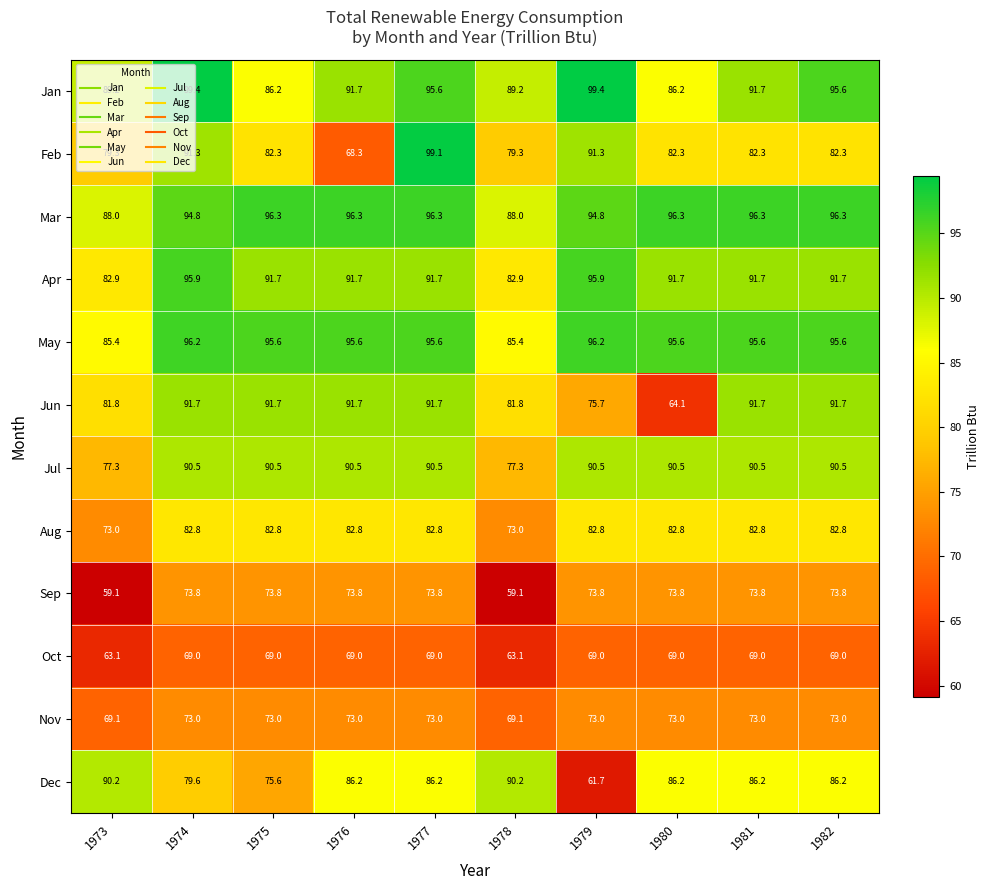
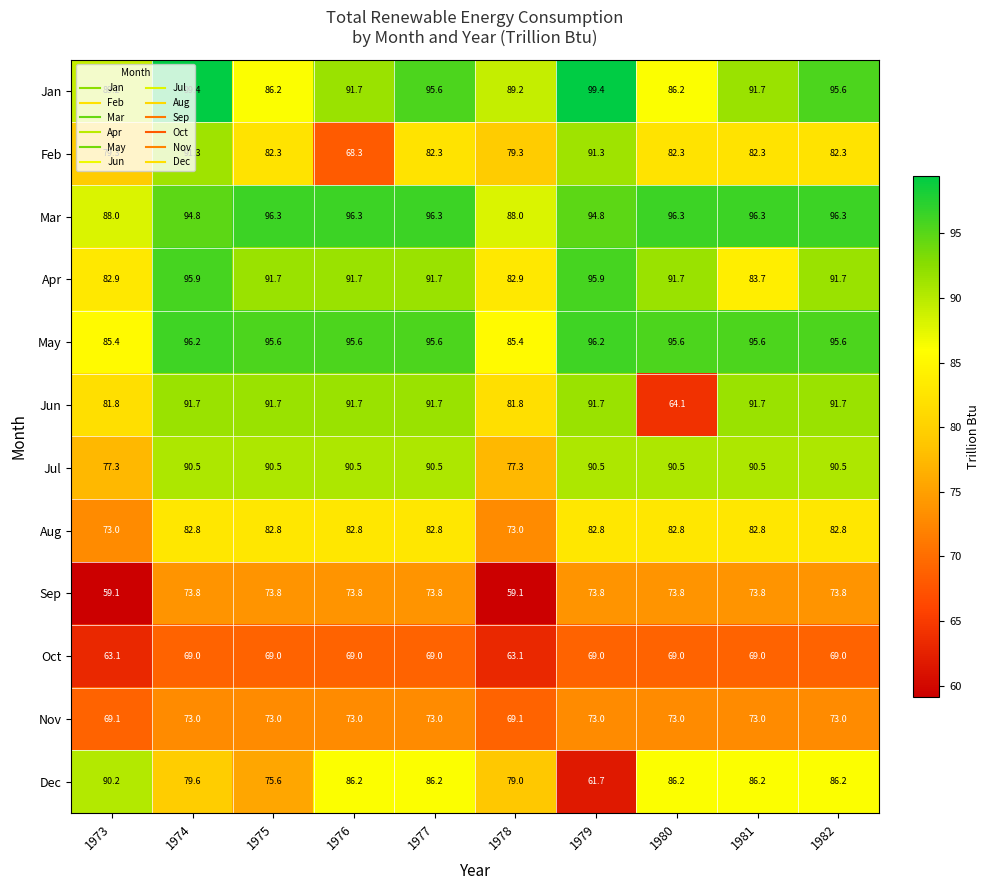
  {
    "Jan": {
      "1975": 86.2,
      "1976": 91.7,
      "1977": 95.6,
      "1978": 89.2,
      "1979": 99.4,
      "1980": 86.2,
      "1981": 91.7,
      "1982": 95.6
    },
    "Feb": {
      "1975": 82.3,
      "1976": 68.3,
-     "1977": 99.1,
+     "1977": 82.3,
      "1978": 79.3,
      "1979": 91.3,
      "1980": 82.3,
      "1981": 82.3,
      "1982": 82.3
    },
    "Mar": {
      "1973": 88.0,
      "1974": 94.8,
      "1975": 96.3,
      "1976": 96.3,
      "1977": 96.3,
      "1978": 88.0,
      "1979": 94.8,
      "1980": 96.3,
      "1981": 96.3,
      "1982": 96.3
    },
    "Apr": {
      "1973": 82.9,
      "1974": 95.9,
      "1975": 91.7,
      "1976": 91.7,
      "1977": 91.7,
      "1978": 82.9,
      "1979": 95.9,
      "1980": 91.7,
-     "1981": 91.7,
+     "1981": 83.7,
      "1982": 91.7
    },
    "May": {
      "1973": 85.4,
      "1974": 96.2,
      "1975": 95.6,
      "1976": 95.6,
      "1977": 95.6,
      "1978": 85.4,
      "1979": 96.2,
      "1980": 95.6,
      "1981": 95.6,
      "1982": 95.6
    },
    "Jun": {
      "1973": 81.8,
      "1974": 91.7,
      "1975": 91.7,
      "1976": 91.7,
      "1977": 91.7,
      "1978": 81.8,
-     "1979": 75.7,
+     "1979": 91.7,
      "1980": 64.1,
      "1981": 91.7,
      "1982": 91.7
    },
    "Jul": {
      "1973": 77.3,
      "1974": 90.5,
      "1975": 90.5,
      "1976": 90.5,
      "1977": 90.5,
      "1978": 77.3,
      "1979": 90.5,
      "1980": 90.5,
      "1981": 90.5,
      "1982": 90.5
    },
    "Aug": {
      "1973": 73.0,
      "1974": 82.8,
      "1975": 82.8,
      "1976": 82.8,
      "1977": 82.8,
      "1978": 73.0,
      "1979": 82.8,
      "1980": 82.8,
      "1981": 82.8,
      "1982": 82.8
    },
    "Sep": {
      "1973": 59.1,
      "1974": 73.8,
      "1975": 73.8,
      "1976": 73.8,
      "1977": 73.8,
      "1978": 59.1,
      "1979": 73.8,
      "1980": 73.8,
      "1981": 73.8,
      "1982": 73.8
    },
    "Oct": {
      "1973": 63.1,
      "1974": 69.0,
      "1975": 69.0,
      "1976": 69.0,
      "1977": 69.0,
      "1978": 63.1,
      "1979": 69.0,
      "1980": 69.0,
      "1981": 69.0,
      "1982": 69.0
    },
    "Nov": {
      "1973": 69.1,
      "1974": 73.0,
      "1975": 73.0,
      "1976": 73.0,
      "1977": 73.0,
      "1978": 69.1,
      "1979": 73.0,
      "1980": 73.0,
      "1981": 73.0,
      "1982": 73.0
    },
    "Dec": {
      "1973": 90.2,
      "1974": 79.6,
      "1975": 75.6,
      "1976": 86.2,
      "1977": 86.2,
-     "1978": 90.2,
+     "1978": 79.0,
      "1979": 61.7,
      "1980": 86.2,
      "1981": 86.2,
      "1982": 86.2
    }
  }
